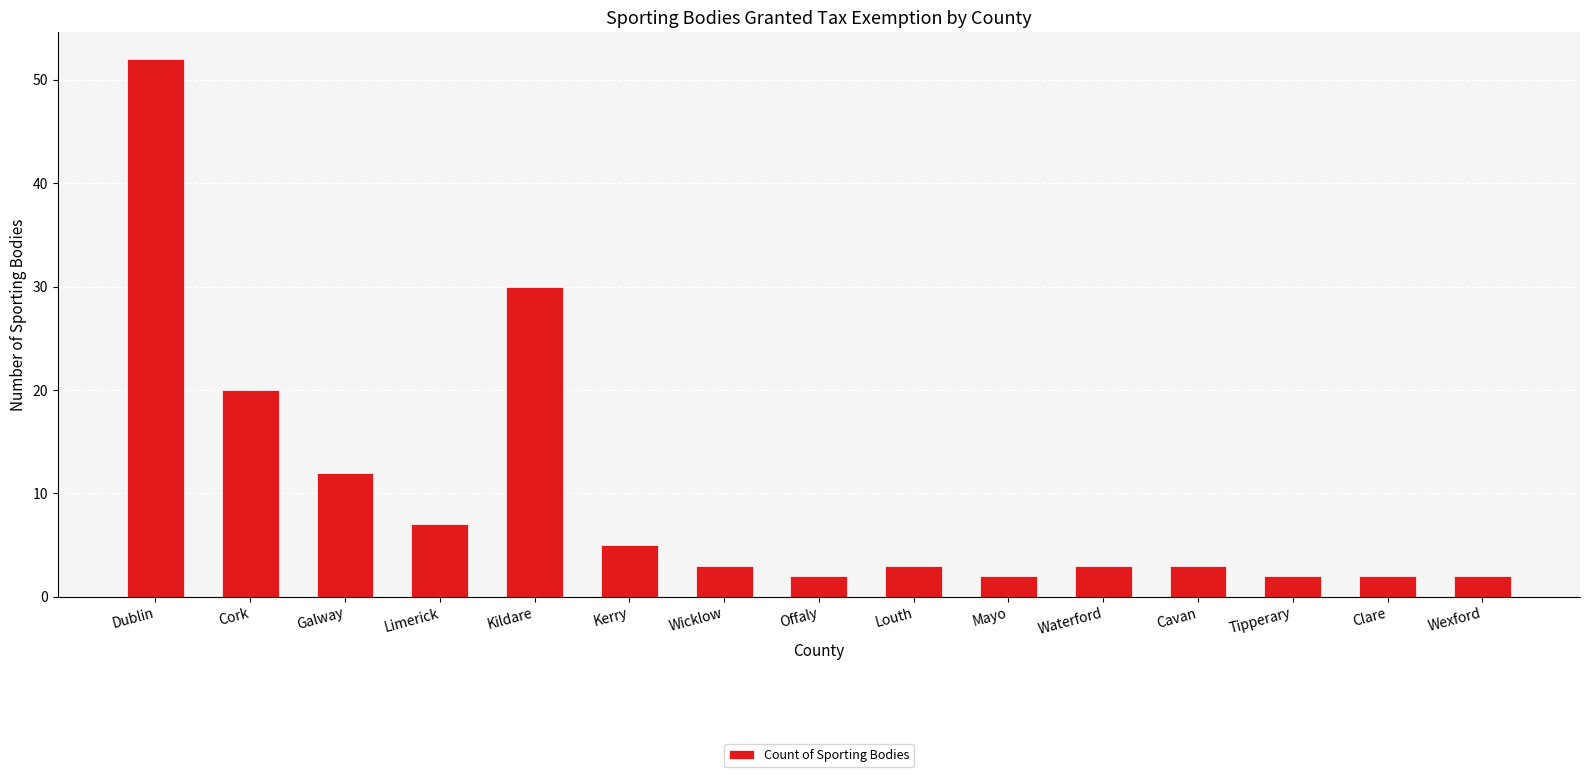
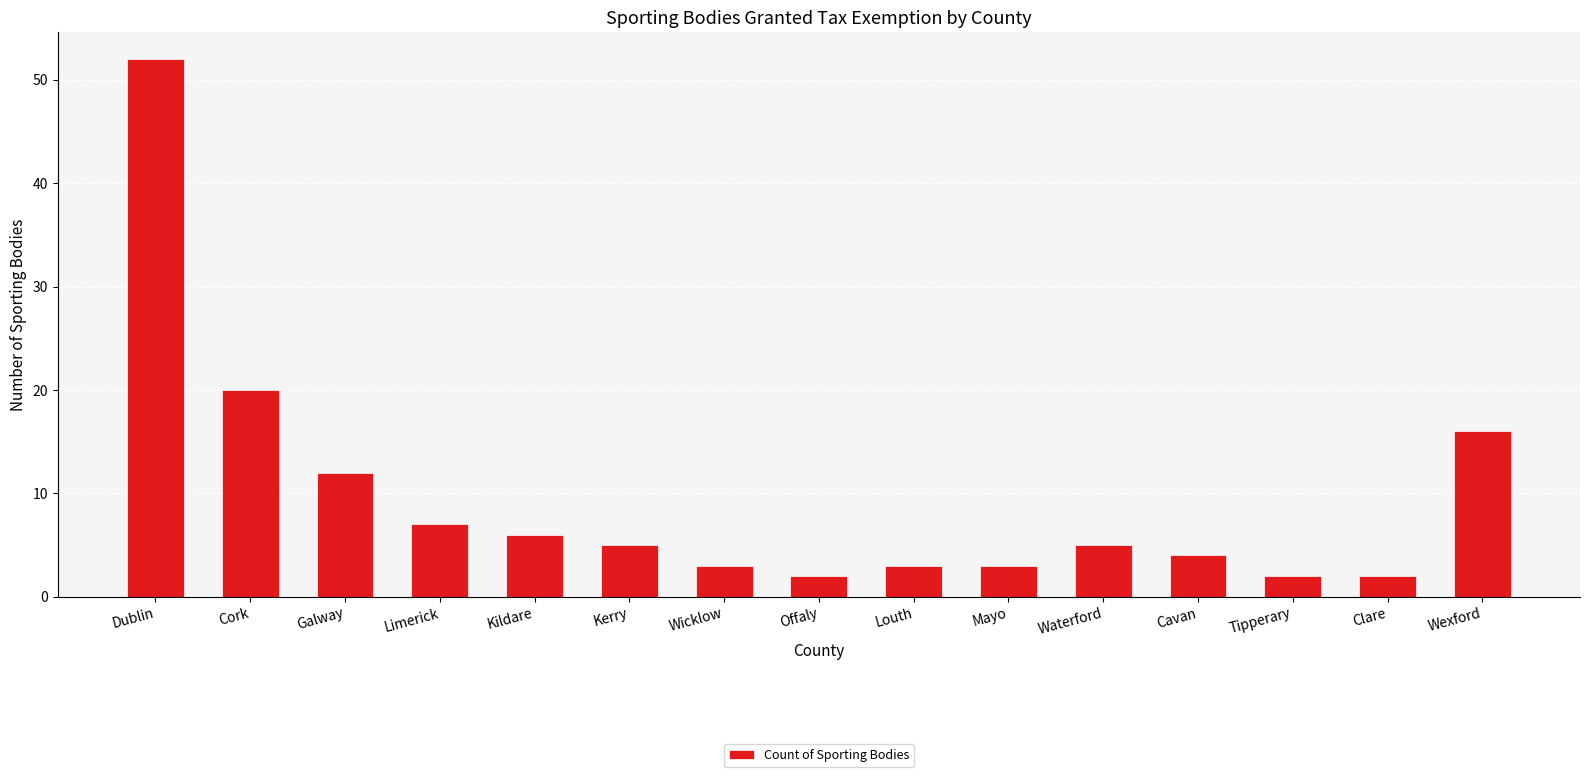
  {
    "Dublin": 52,
    "Cork": 20,
    "Galway": 12,
    "Limerick": 7,
-   "Kildare": 30,
+   "Kildare": 6,
    "Kerry": 5,
    "Wicklow": 3,
    "Offaly": 2,
    "Louth": 3,
-   "Mayo": 2,
-   "Waterford": 3,
-   "Cavan": 3,
+   "Mayo": 3,
+   "Waterford": 5,
+   "Cavan": 4,
    "Tipperary": 2,
    "Clare": 2,
-   "Wexford": 2
+   "Wexford": 16
  }
